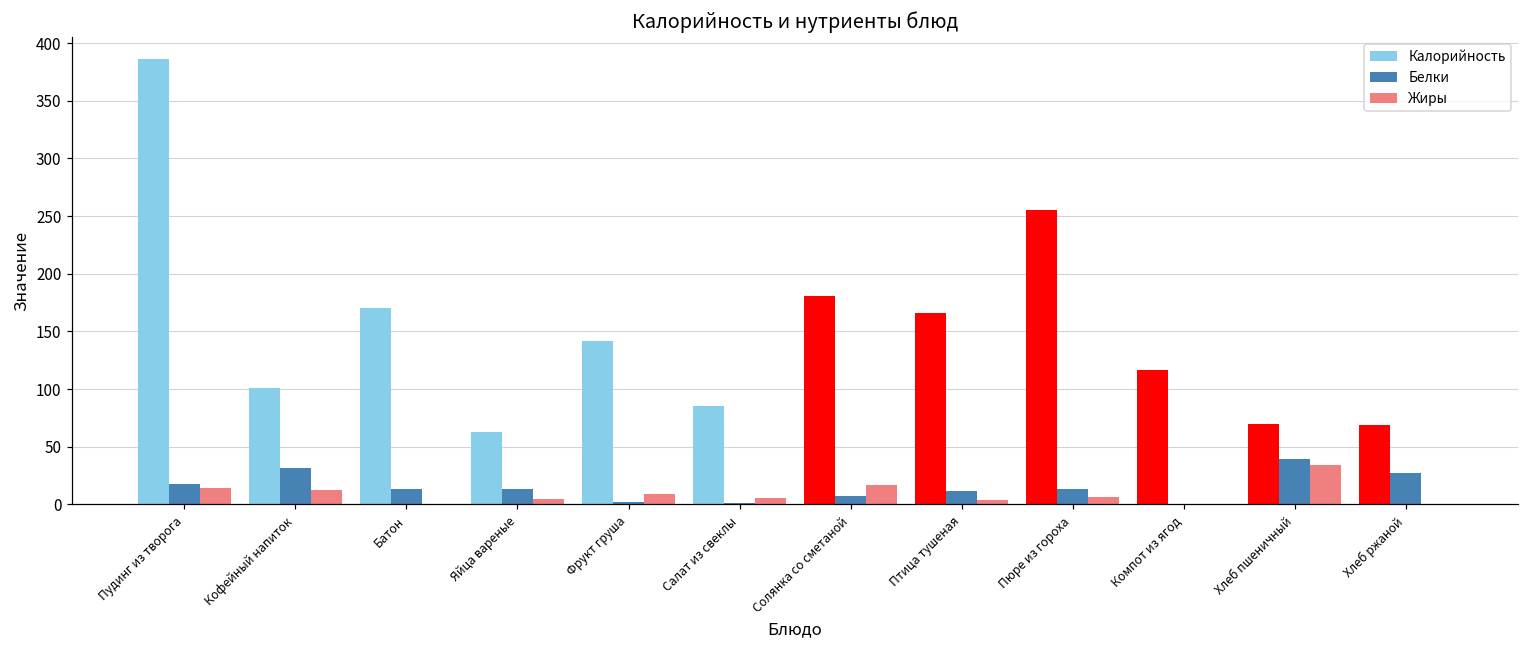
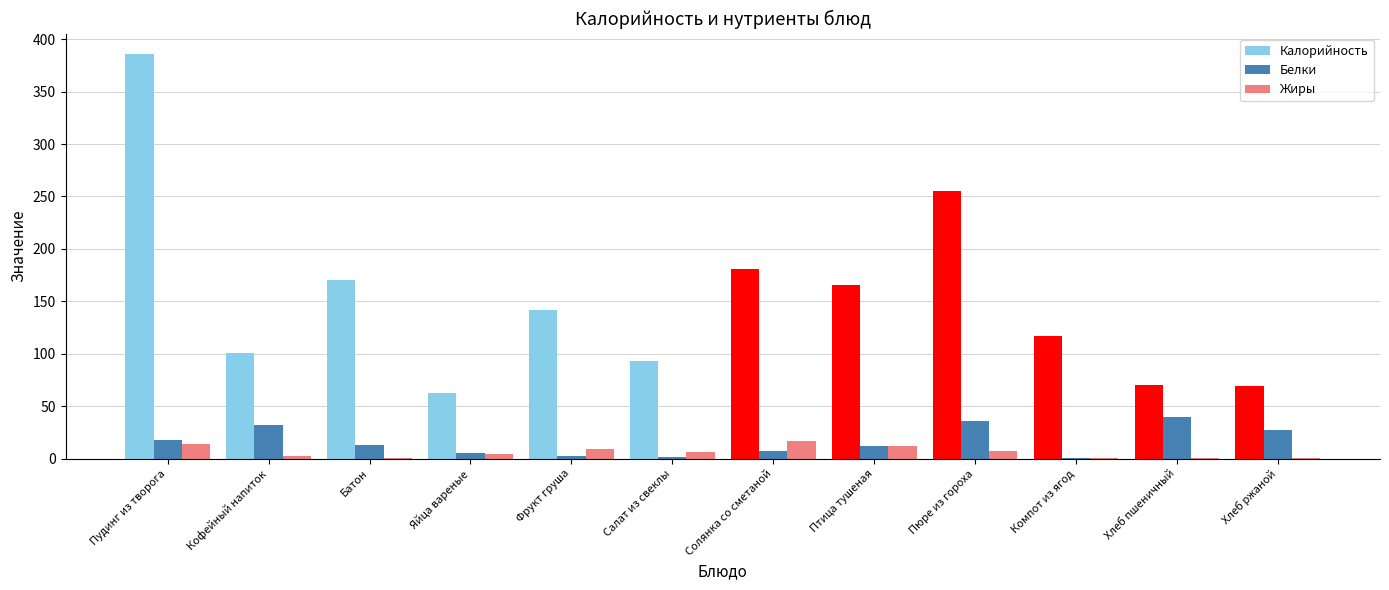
  {
    "Калорийность": {
      "Пудинг из творога": 386,
      "Кофейный напиток": 101,
      "Батон": 170,
      "Яйца вареные": 63,
      "Фрукт груша": 142,
-     "Салат из свеклы": 85,
+     "Салат из свеклы": 93,
      "Солянка со сметаной": 181,
      "Птица тушеная": 166,
      "Пюре из гороха": 255,
      "Компот из ягод": 117,
      "Хлеб пшеничный": 70,
      "Хлеб ржаной": 69
    },
    "Белки": {
      "Пудинг из творога": 18,
      "Кофейный напиток": 32,
      "Батон": 13,
-     "Яйца вареные": 14,
+     "Яйца вареные": 5,
      "Солянка со сметаной": 7,
      "Птица тушеная": 12,
-     "Пюре из гороха": 14,
+     "Пюре из гороха": 36,
      "Хлеб пшеничный": 40,
      "Хлеб ржаной": 28
    },
    "Жиры": {
      "Пудинг из творога": 14,
-     "Кофейный напиток": 12,
+     "Кофейный напиток": 3,
      "Яйца вареные": 5,
      "Фрукт груша": 9,
      "Салат из свеклы": 6,
      "Солянка со сметаной": 17,
-     "Птица тушеная": 4,
+     "Птица тушеная": 12,
      "Пюре из гороха": 7,
-     "Хлеб пшеничный": 34
+     "Хлеб пшеничный": 0
    }
  }
